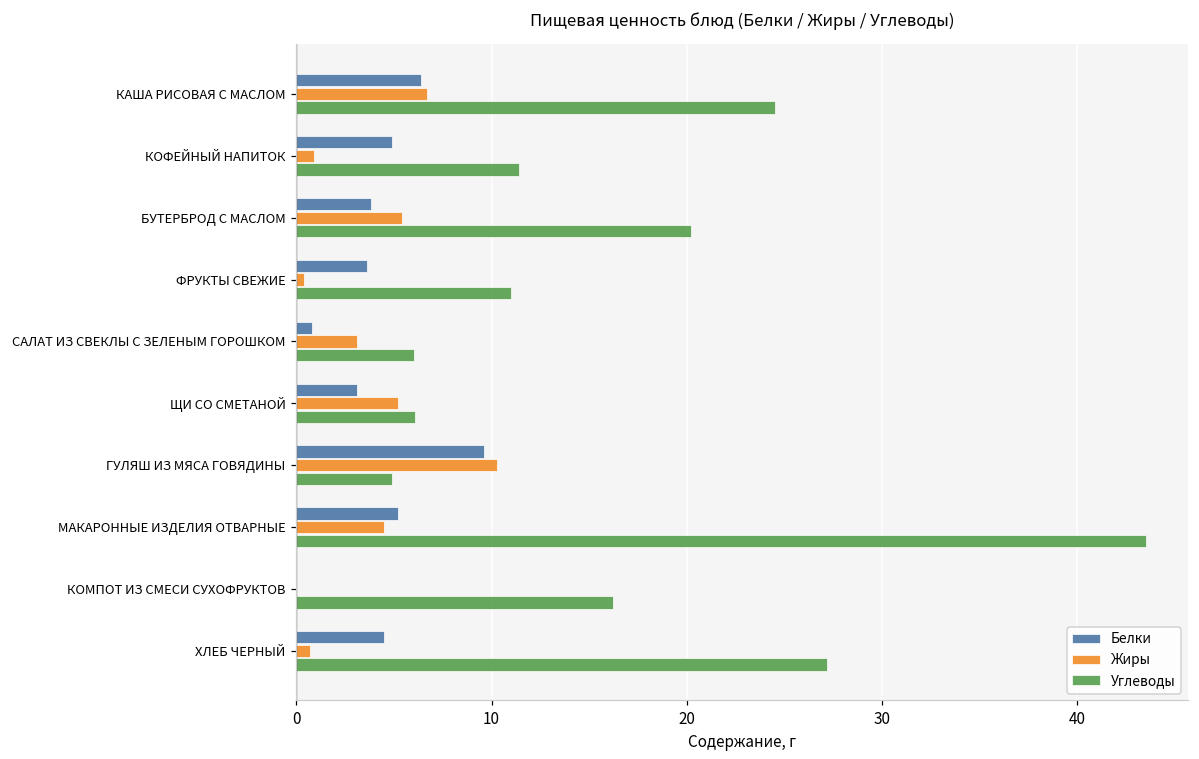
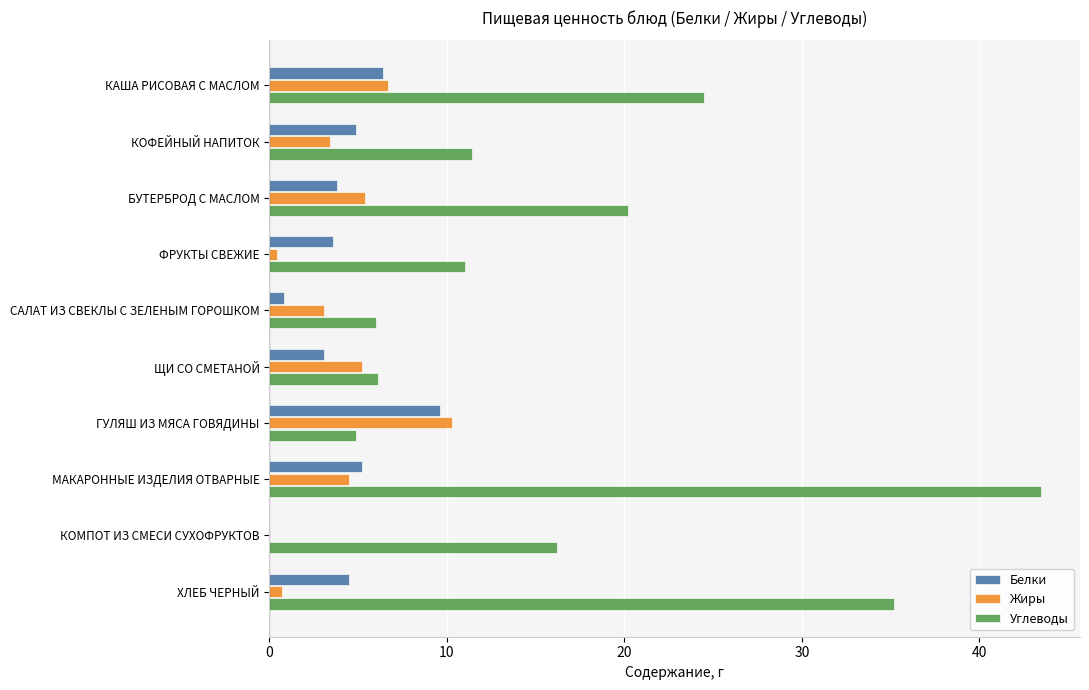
  {
    "Белки": {
      "КАША РИСОВАЯ С МАСЛОМ": 6.4,
      "КОФЕЙНЫЙ НАПИТОК": 4.9,
      "БУТЕРБРОД С МАСЛОМ": 3.8,
      "ФРУКТЫ СВЕЖИЕ": 3.6,
      "САЛАТ ИЗ СВЕКЛЫ С ЗЕЛЕНЫМ ГОРОШКОМ": 0.8,
      "ЩИ СО СМЕТАНОЙ": 3.1,
      "ГУЛЯШ ИЗ МЯСА ГОВЯДИНЫ": 9.6,
      "МАКАРОННЫЕ ИЗДЕЛИЯ ОТВАРНЫЕ": 5.2,
      "КОМПОТ ИЗ СМЕСИ СУХОФРУКТОВ": 0.0,
      "ХЛЕБ ЧЕРНЫЙ": 4.5
    },
    "Жиры": {
      "КАША РИСОВАЯ С МАСЛОМ": 6.7,
-     "КОФЕЙНЫЙ НАПИТОК": 0.9,
+     "КОФЕЙНЫЙ НАПИТОК": 3.4,
      "БУТЕРБРОД С МАСЛОМ": 5.4,
      "ФРУКТЫ СВЕЖИЕ": 0.4,
      "САЛАТ ИЗ СВЕКЛЫ С ЗЕЛЕНЫМ ГОРОШКОМ": 3.1,
      "ЩИ СО СМЕТАНОЙ": 5.2,
      "ГУЛЯШ ИЗ МЯСА ГОВЯДИНЫ": 10.3,
      "МАКАРОННЫЕ ИЗДЕЛИЯ ОТВАРНЫЕ": 4.5,
      "КОМПОТ ИЗ СМЕСИ СУХОФРУКТОВ": 0.0,
      "ХЛЕБ ЧЕРНЫЙ": 0.7
    },
    "Углеводы": {
      "КАША РИСОВАЯ С МАСЛОМ": 24.5,
      "КОФЕЙНЫЙ НАПИТОК": 11.4,
      "БУТЕРБРОД С МАСЛОМ": 20.2,
      "ФРУКТЫ СВЕЖИЕ": 11.0,
      "САЛАТ ИЗ СВЕКЛЫ С ЗЕЛЕНЫМ ГОРОШКОМ": 6.0,
      "ЩИ СО СМЕТАНОЙ": 6.1,
      "ГУЛЯШ ИЗ МЯСА ГОВЯДИНЫ": 4.9,
      "МАКАРОННЫЕ ИЗДЕЛИЯ ОТВАРНЫЕ": 43.5,
      "КОМПОТ ИЗ СМЕСИ СУХОФРУКТОВ": 16.2,
-     "ХЛЕБ ЧЕРНЫЙ": 27.2
+     "ХЛЕБ ЧЕРНЫЙ": 35.2
    }
  }
